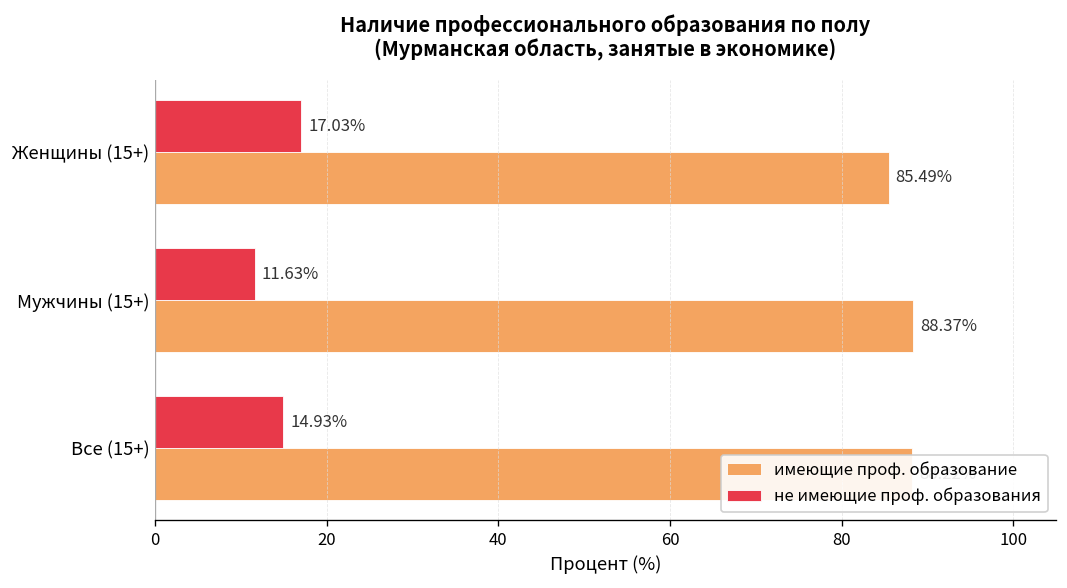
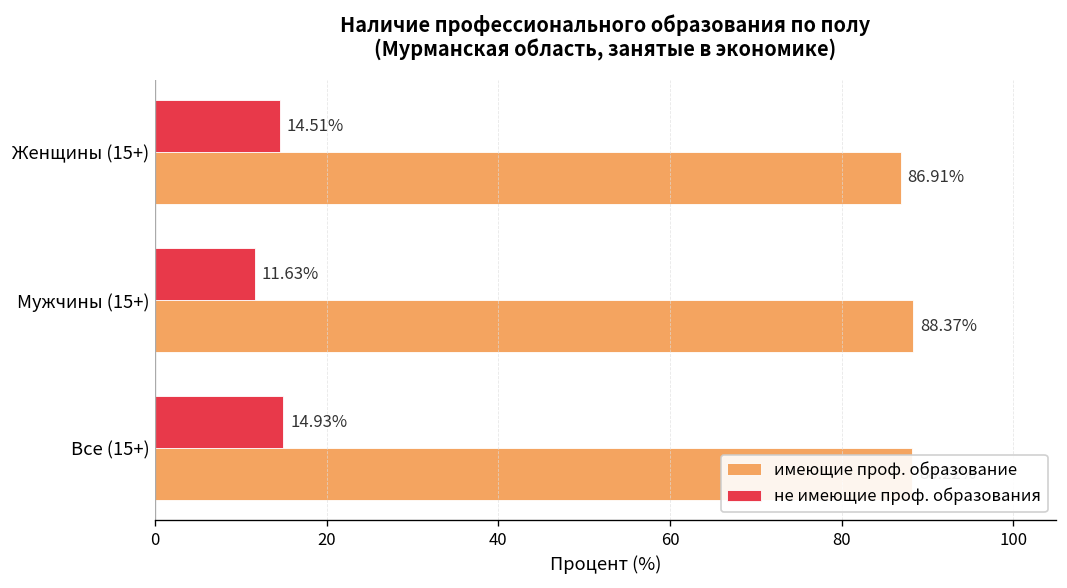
  {
    "имеющие проф. образование": {
-     "Женщины (15+)": "85.49%",
+     "Женщины (15+)": "86.91%",
      "Мужчины (15+)": "88.37%"
    },
    "не имеющие проф. образования": {
-     "Женщины (15+)": "17.03%",
+     "Женщины (15+)": "14.51%",
      "Мужчины (15+)": "11.63%",
      "Все (15+)": "14.93%"
    }
  }
